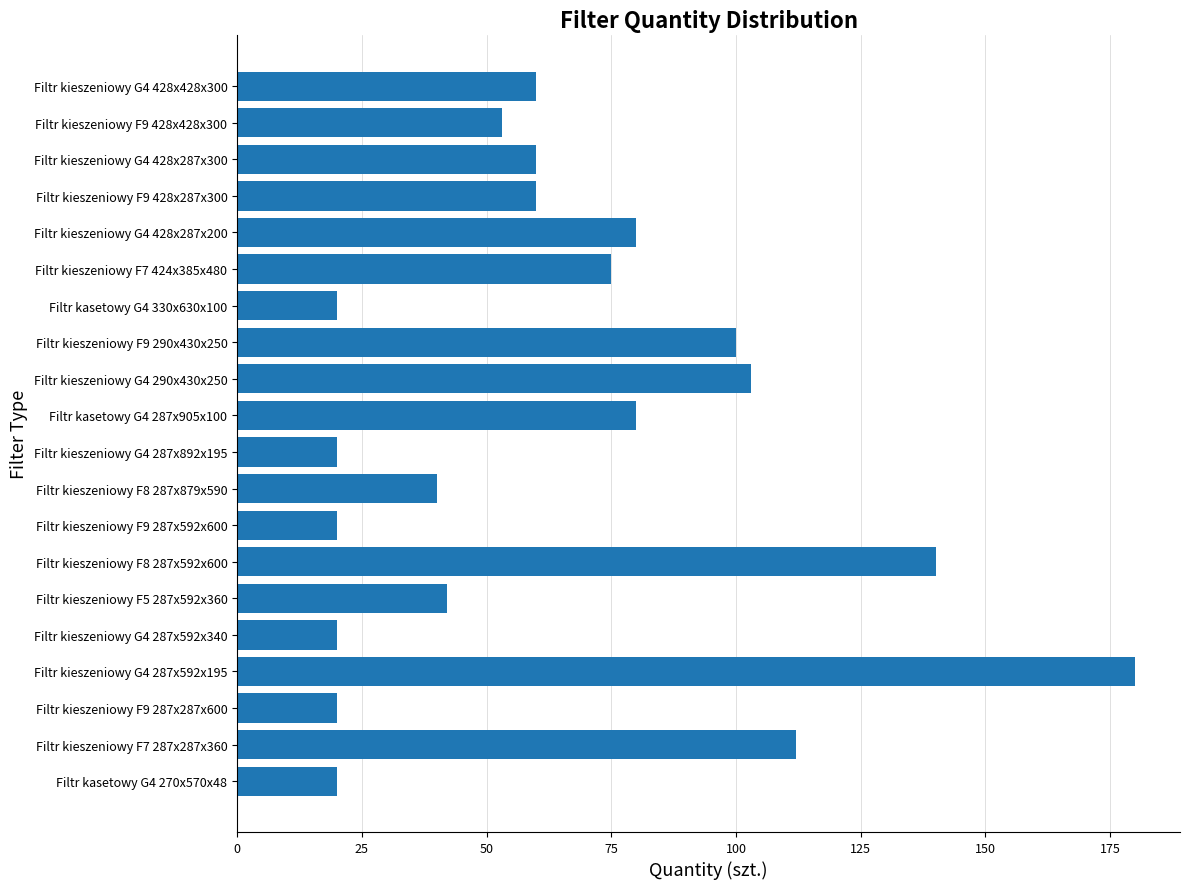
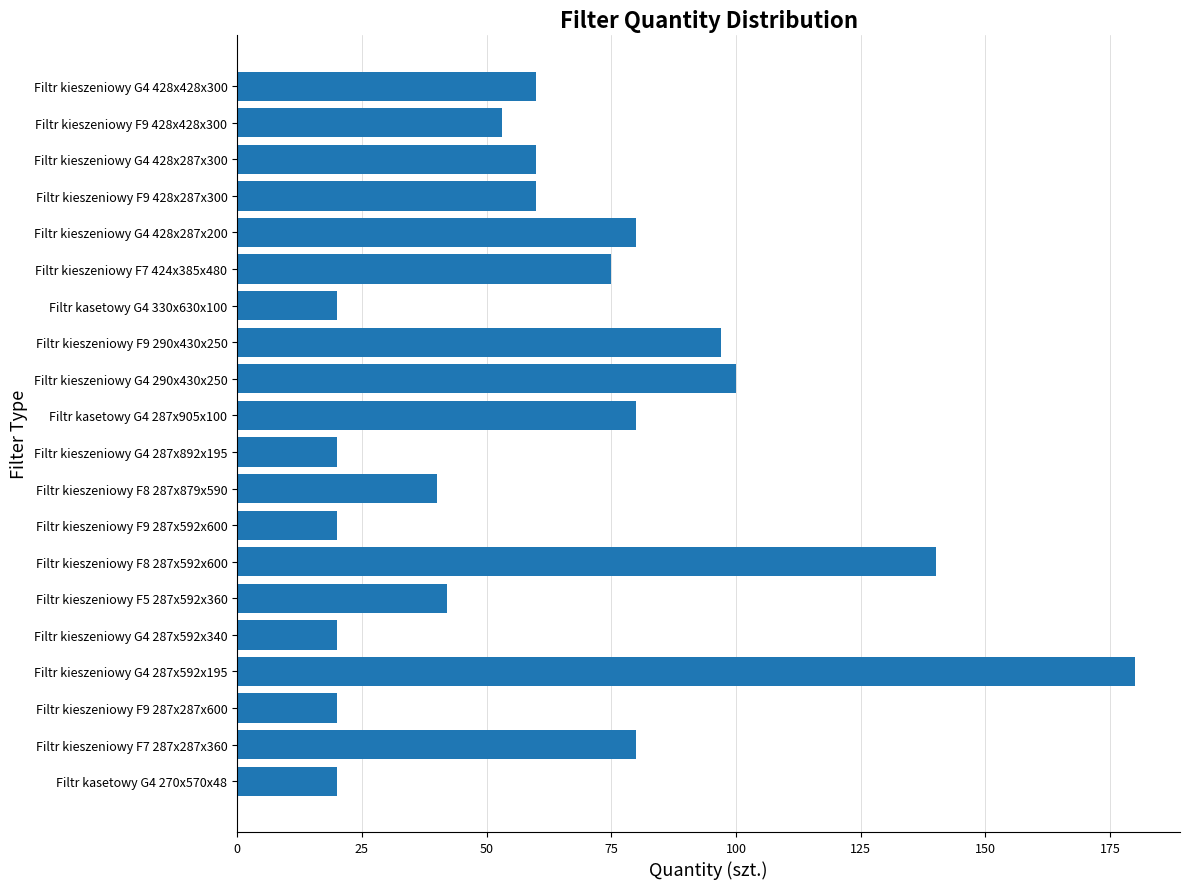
  {
    "Filtr kieszeniowy G4 428x428x300": 60,
    "Filtr kieszeniowy F9 428x428x300": 53,
    "Filtr kieszeniowy G4 428x287x300": 60,
    "Filtr kieszeniowy F9 428x287x300": 60,
    "Filtr kieszeniowy G4 428x287x200": 80,
    "Filtr kieszeniowy F7 424x385x480": 75,
    "Filtr kasetowy G4 330x630x100": 20,
-   "Filtr kieszeniowy F9 290x430x250": 100,
-   "Filtr kieszeniowy G4 290x430x250": 103,
+   "Filtr kieszeniowy F9 290x430x250": 97,
+   "Filtr kieszeniowy G4 290x430x250": 100,
    "Filtr kasetowy G4 287x905x100": 80,
    "Filtr kieszeniowy G4 287x892x195": 20,
    "Filtr kieszeniowy F8 287x879x590": 40,
    "Filtr kieszeniowy F9 287x592x600": 20,
    "Filtr kieszeniowy F8 287x592x600": 140,
    "Filtr kieszeniowy F5 287x592x360": 42,
    "Filtr kieszeniowy G4 287x592x340": 20,
    "Filtr kieszeniowy G4 287x592x195": 180,
    "Filtr kieszeniowy F9 287x287x600": 20,
-   "Filtr kieszeniowy F7 287x287x360": 112,
+   "Filtr kieszeniowy F7 287x287x360": 80,
    "Filtr kasetowy G4 270x570x48": 20
  }
